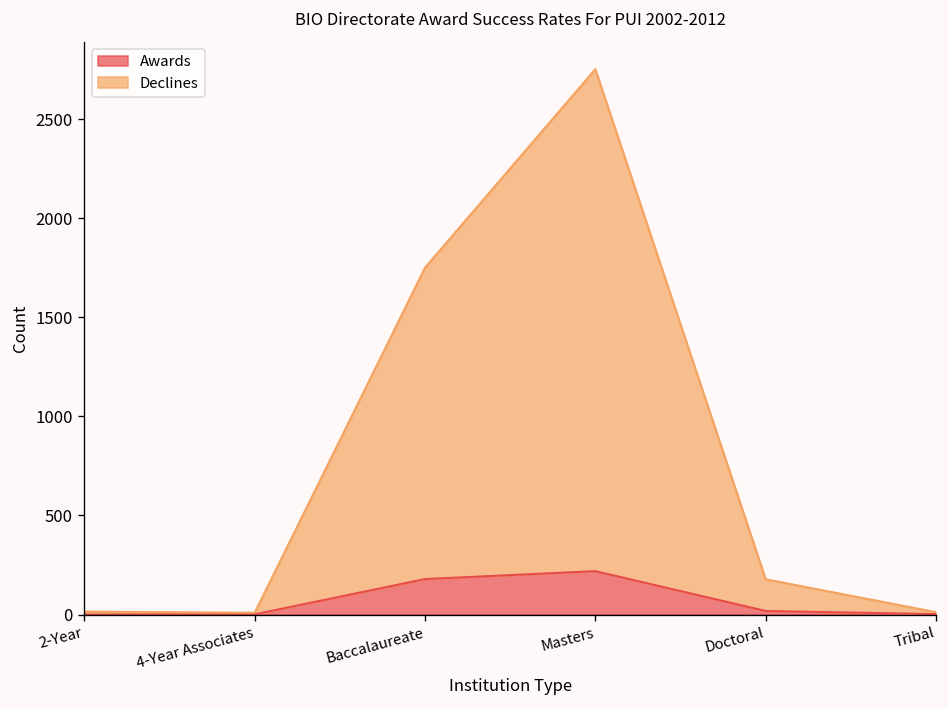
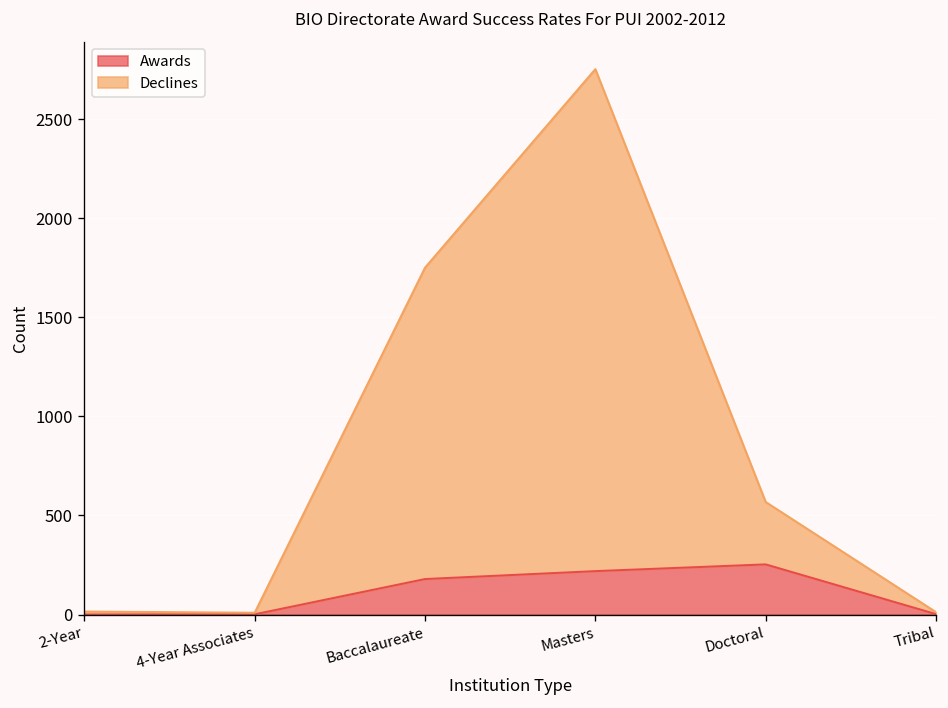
  {
    "Awards": {
      "Baccalaureate": 180,
      "Masters": 220,
-     "Doctoral": 20
+     "Doctoral": 250
    },
    "Declines": {
      "Baccalaureate": 1570,
      "Masters": 2530,
-     "Doctoral": 160
+     "Doctoral": 320
    }
  }
